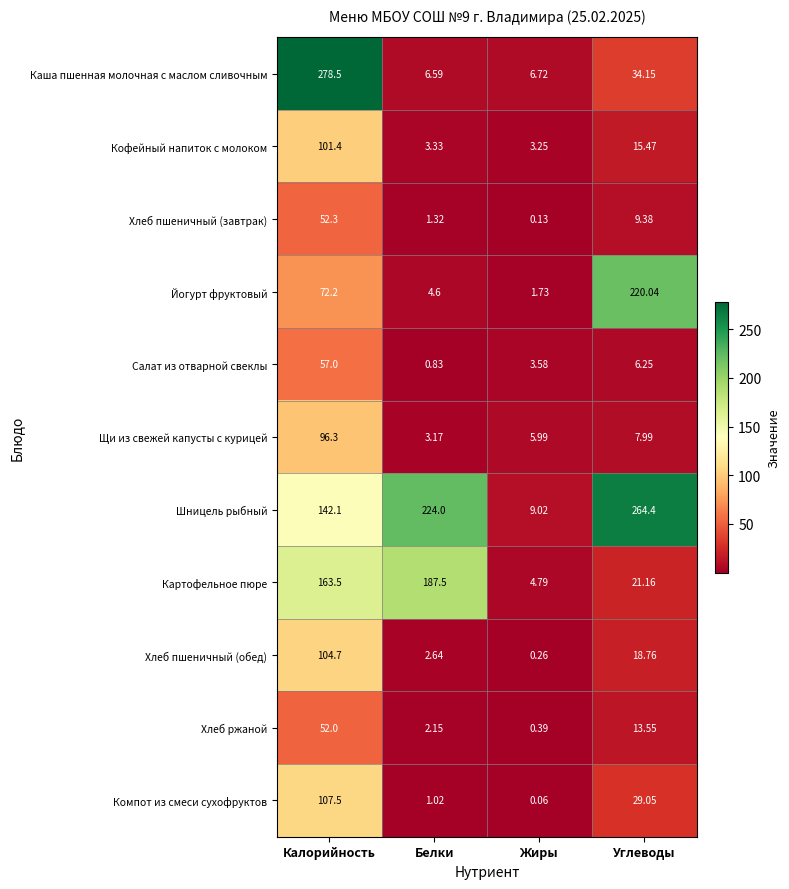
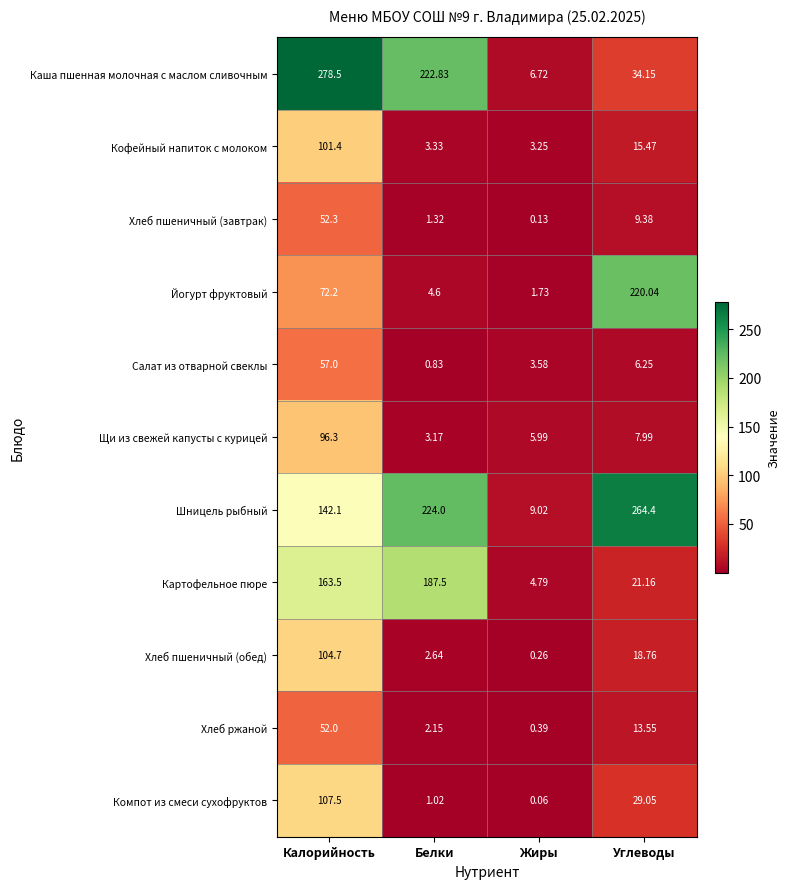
  {
    "Каша пшенная молочная с маслом сливочным": {
      "Калорийность": 278.5,
-     "Белки": 6.59,
+     "Белки": 222.83,
      "Жиры": 6.72,
      "Углеводы": 34.15
    },
    "Кофейный напиток с молоком": {
      "Калорийность": 101.4,
      "Белки": 3.33,
      "Жиры": 3.25,
      "Углеводы": 15.47
    },
    "Хлеб пшеничный (завтрак)": {
      "Калорийность": 52.3,
      "Белки": 1.32,
      "Жиры": 0.13,
      "Углеводы": 9.38
    },
    "Йогурт фруктовый": {
      "Калорийность": 72.2,
      "Белки": 4.6,
      "Жиры": 1.73,
      "Углеводы": 220.04
    },
    "Салат из отварной свеклы": {
      "Калорийность": 57.0,
      "Белки": 0.83,
      "Жиры": 3.58,
      "Углеводы": 6.25
    },
    "Щи из свежей капусты с курицей": {
      "Калорийность": 96.3,
      "Белки": 3.17,
      "Жиры": 5.99,
      "Углеводы": 7.99
    },
    "Шницель рыбный": {
      "Калорийность": 142.1,
      "Белки": 224.0,
      "Жиры": 9.02,
      "Углеводы": 264.4
    },
    "Картофельное пюре": {
      "Калорийность": 163.5,
      "Белки": 187.5,
      "Жиры": 4.79,
      "Углеводы": 21.16
    },
    "Хлеб пшеничный (обед)": {
      "Калорийность": 104.7,
      "Белки": 2.64,
      "Жиры": 0.26,
      "Углеводы": 18.76
    },
    "Хлеб ржаной": {
      "Калорийность": 52.0,
      "Белки": 2.15,
      "Жиры": 0.39,
      "Углеводы": 13.55
    },
    "Компот из смеси сухофруктов": {
      "Калорийность": 107.5,
      "Белки": 1.02,
      "Жиры": 0.06,
      "Углеводы": 29.05
    }
  }
